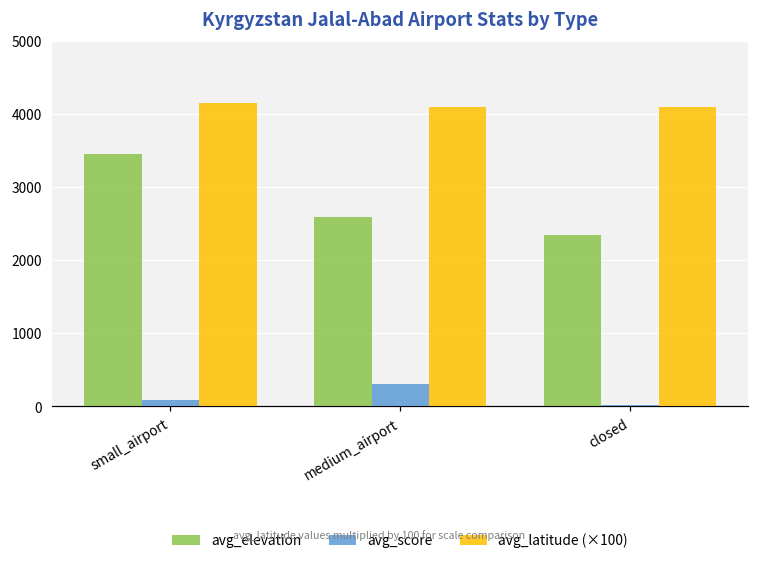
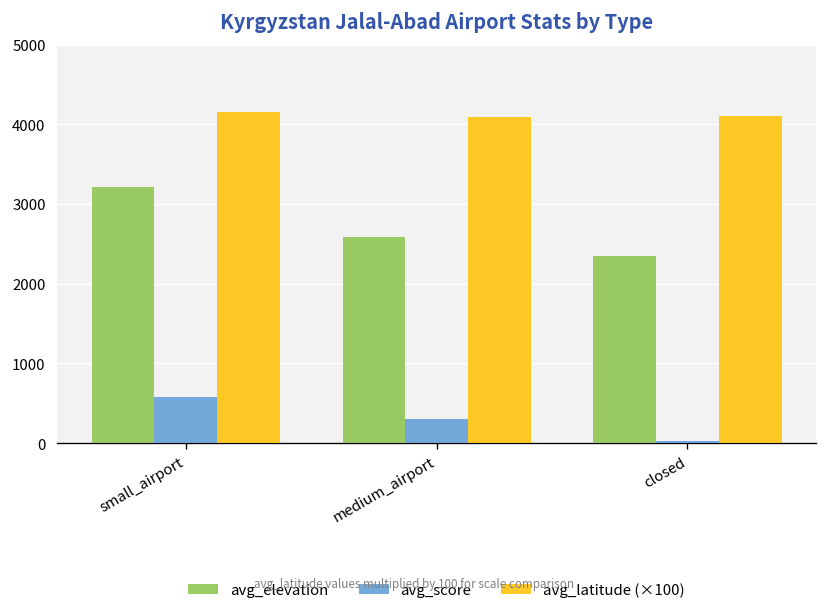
  {
    "avg_elevation": {
-     "small_airport": 3500,
+     "small_airport": 3200,
      "medium_airport": 2600,
      "closed": 2300
    },
    "avg_score": {
-     "small_airport": 100,
+     "small_airport": 600,
      "medium_airport": 300
    },
    "avg_latitude (×100)": {
      "small_airport": 4200,
      "medium_airport": 4100,
      "closed": 4100
    }
  }
